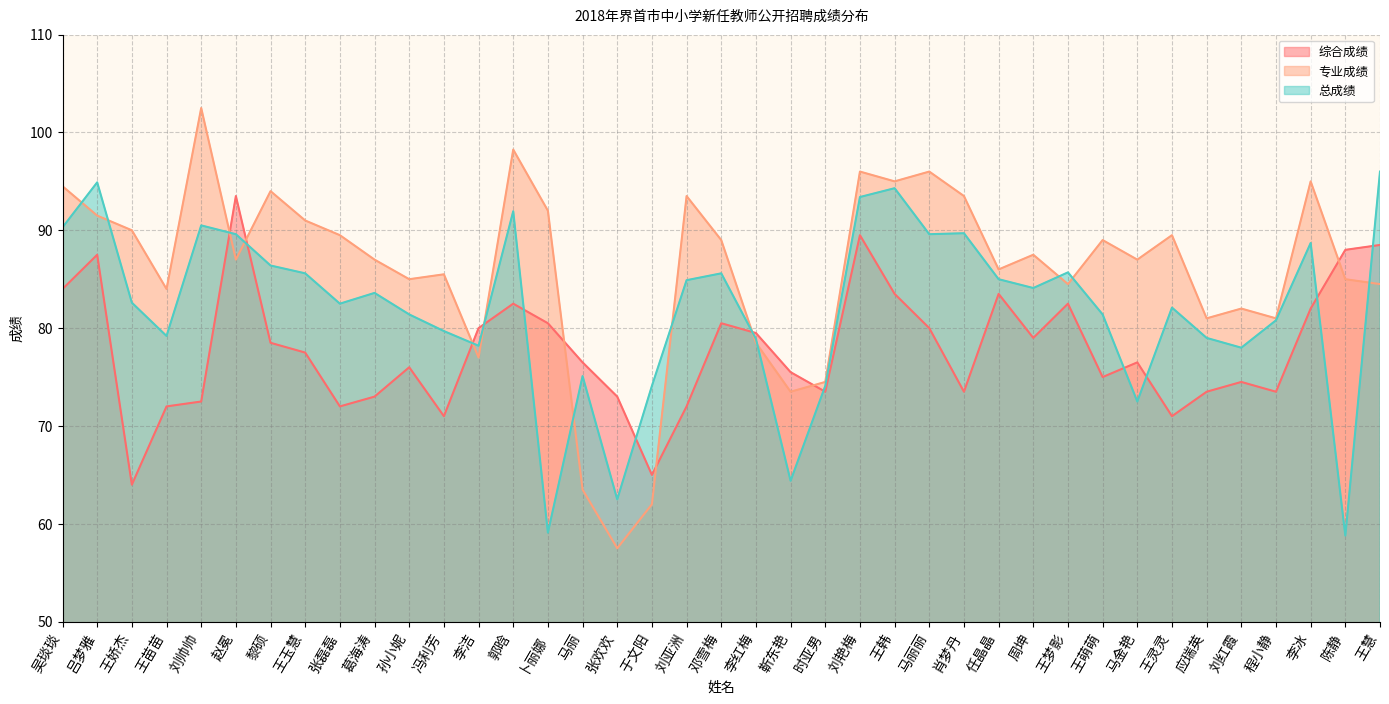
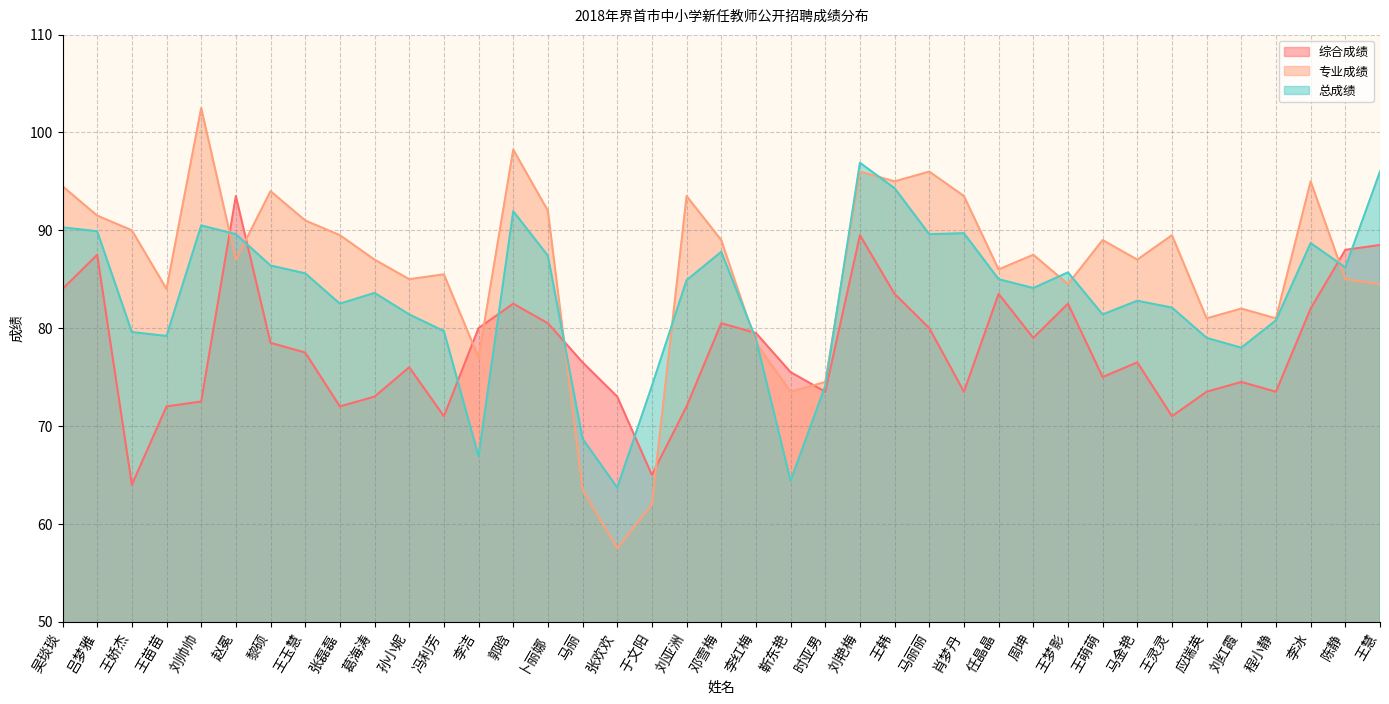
  {
    "总成绩": {
      "吴琰琰": 90,
-     "吕梦雅": 95,
-     "王娇杰": 83,
+     "吕梦雅": 90,
+     "王娇杰": 80,
      "王苗苗": 79,
      "刘帅帅": 91,
      "赵冕": 90,
      "黎硕": 86,
      "王玉慧": 86,
      "张磊磊": 83,
      "葛海涛": 84,
      "孙小妮": 81,
      "冯利芳": 80,
-     "李洁": 78,
+     "李洁": 67,
      "郭晗": 92,
-     "卜丽娜": 59,
-     "马丽": 75,
-     "张欢欢": 63,
+     "卜丽娜": 87,
+     "马丽": 69,
+     "张欢欢": 64,
      "于文阳": 74,
      "刘亚洲": 85,
-     "邓雪梅": 86,
+     "邓雪梅": 88,
      "李红梅": 79,
      "靳东艳": 64,
      "时亚男": 74,
-     "刘艳梅": 93,
+     "刘艳梅": 97,
      "王韩": 94,
      "马丽丽": 90,
      "肖梦丹": 90,
      "任晶晶": 85,
      "周坤": 84,
      "王梦影": 86,
      "王萌萌": 81,
-     "马金艳": 73,
+     "马金艳": 83,
      "王灵灵": 82,
      "应瑞英": 79,
      "刘红霞": 78,
      "李冰": 89,
-     "陈静": 59,
+     "陈静": 86,
      "王慧": 96
    }
  }
